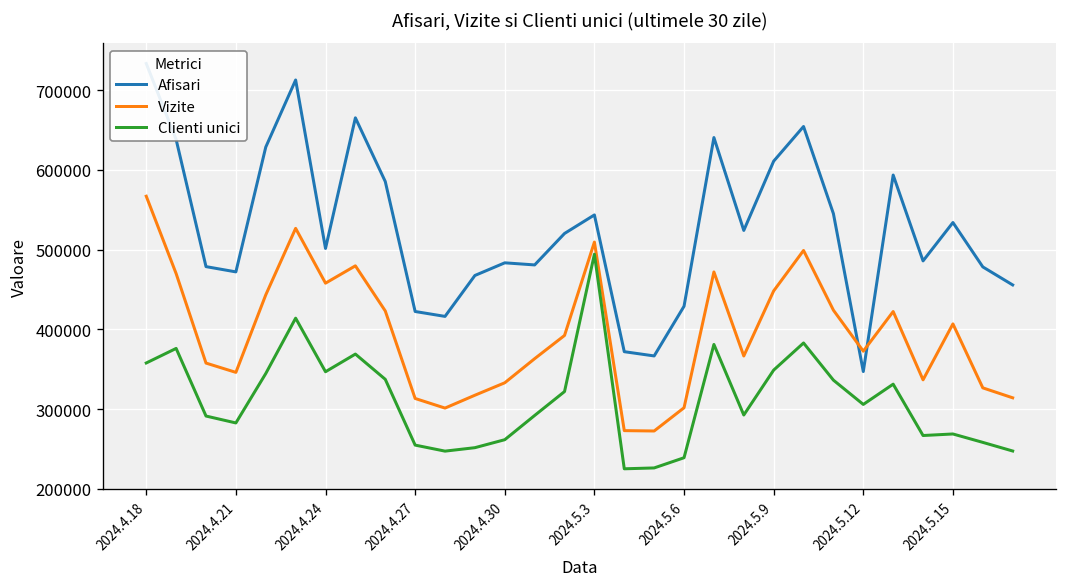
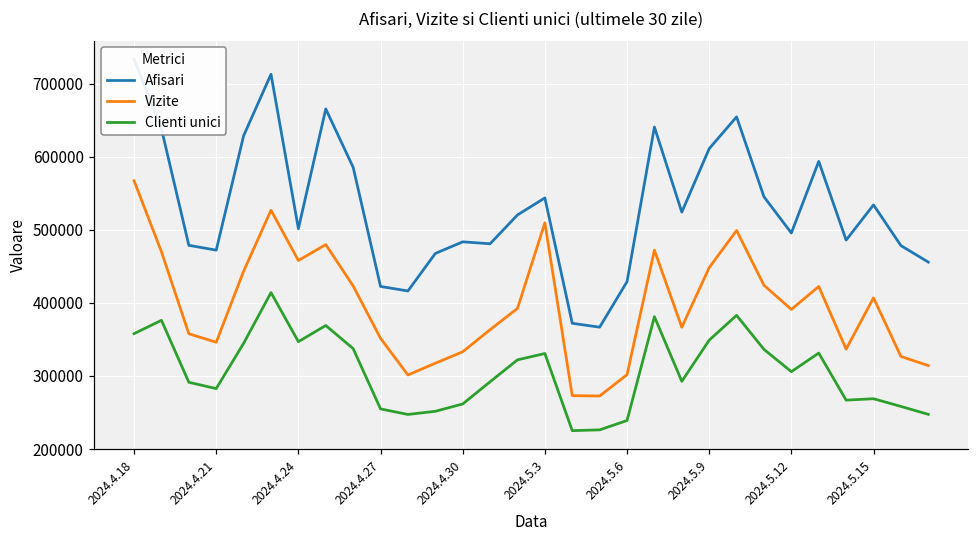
  {
    "Afisari": {
      "2024.4.21": 470000,
      "2024.4.24": 500000,
      "2024.4.27": 420000,
      "2024.4.30": 480000,
      "2024.5.3": 540000,
      "2024.5.6": 430000,
      "2024.5.9": 610000,
-     "2024.5.12": 350000,
+     "2024.5.12": 500000,
      "2024.5.15": 530000
    },
    "Vizite": {
      "2024.4.18": 570000,
      "2024.4.21": 350000,
      "2024.4.24": 460000,
-     "2024.4.27": 310000,
+     "2024.4.27": 350000,
      "2024.4.30": 330000,
      "2024.5.3": 510000,
      "2024.5.6": 300000,
      "2024.5.9": 450000,
-     "2024.5.12": 370000,
+     "2024.5.12": 390000,
      "2024.5.15": 410000
    },
    "Clienti unici": {
      "2024.4.18": 360000,
      "2024.4.21": 280000,
      "2024.4.24": 350000,
      "2024.4.27": 250000,
      "2024.4.30": 260000,
-     "2024.5.3": 490000,
+     "2024.5.3": 330000,
      "2024.5.6": 240000,
      "2024.5.9": 350000,
      "2024.5.12": 310000,
      "2024.5.15": 270000
    }
  }
